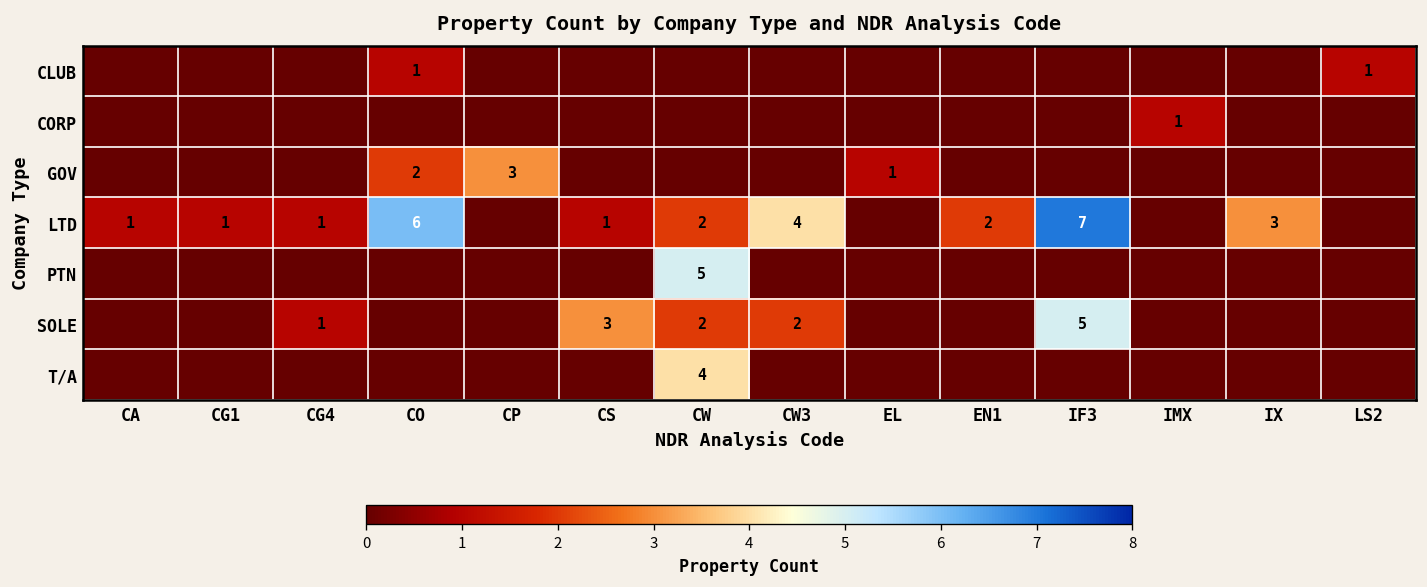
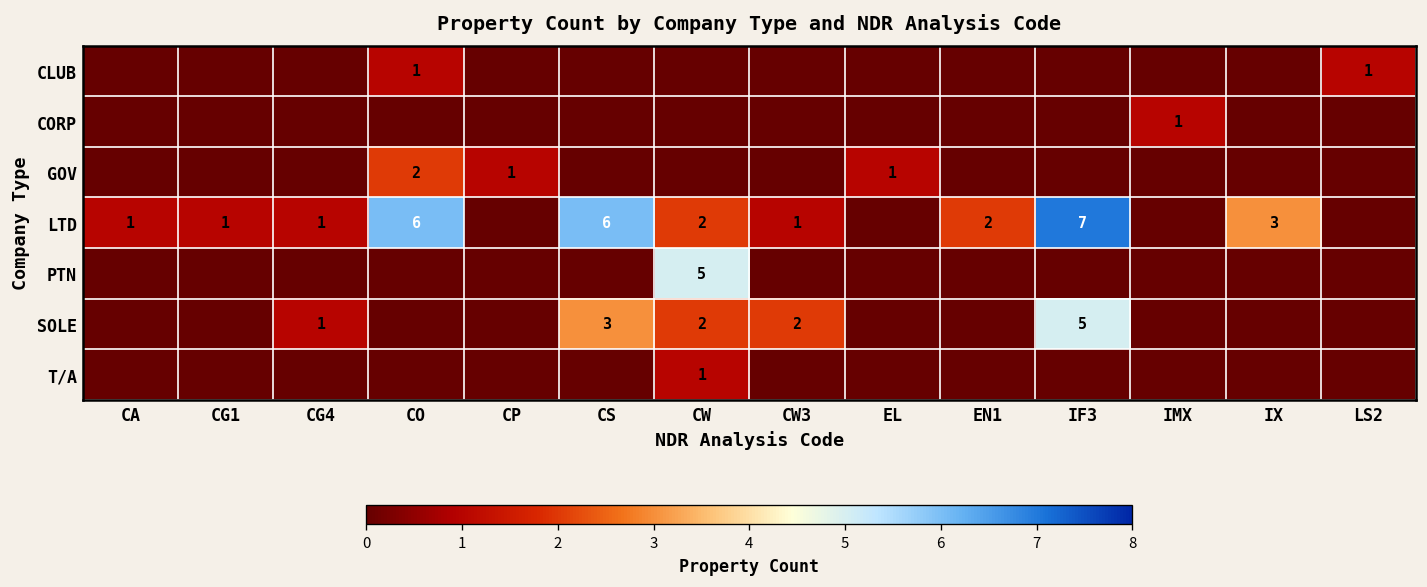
  {
    "CLUB": {
      "CO": 1,
      "LS2": 1
    },
    "CORP": {
      "IMX": 1
    },
    "GOV": {
      "CO": 2,
-     "CP": 3,
+     "CP": 1,
      "EL": 1
    },
    "LTD": {
      "CA": 1,
      "CG1": 1,
      "CG4": 1,
      "CO": 6,
-     "CS": 1,
+     "CS": 6,
      "CW": 2,
-     "CW3": 4,
+     "CW3": 1,
      "EN1": 2,
      "IF3": 7,
      "IX": 3
    },
    "PTN": {
      "CW": 5
    },
    "SOLE": {
      "CG4": 1,
      "CS": 3,
      "CW": 2,
      "CW3": 2,
      "IF3": 5
    },
    "T/A": {
-     "CW": 4
+     "CW": 1
    }
  }
